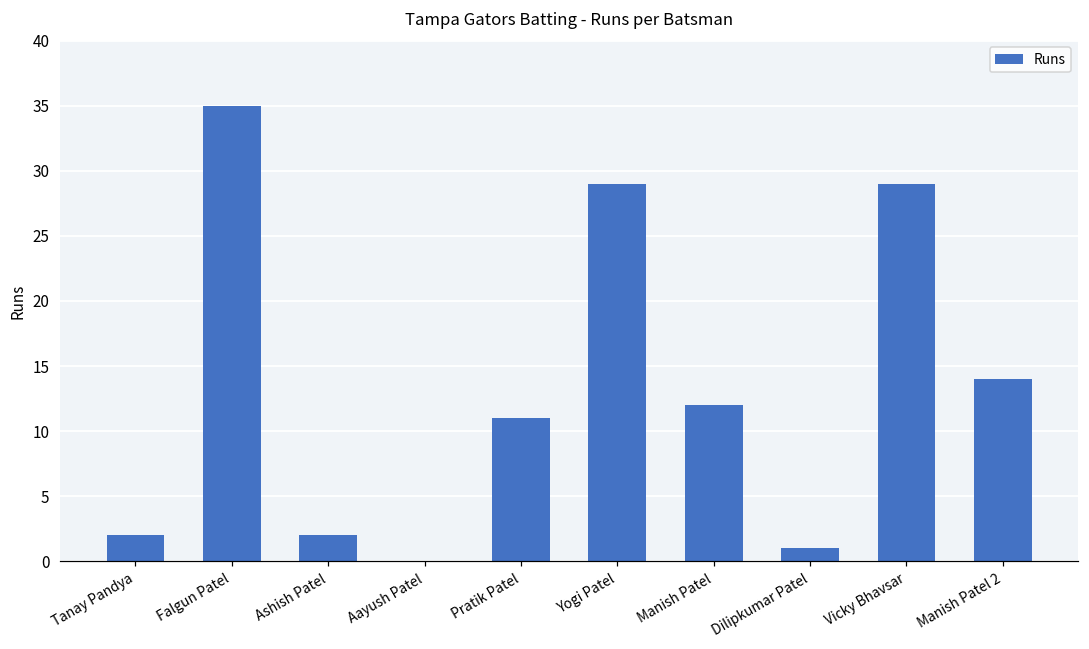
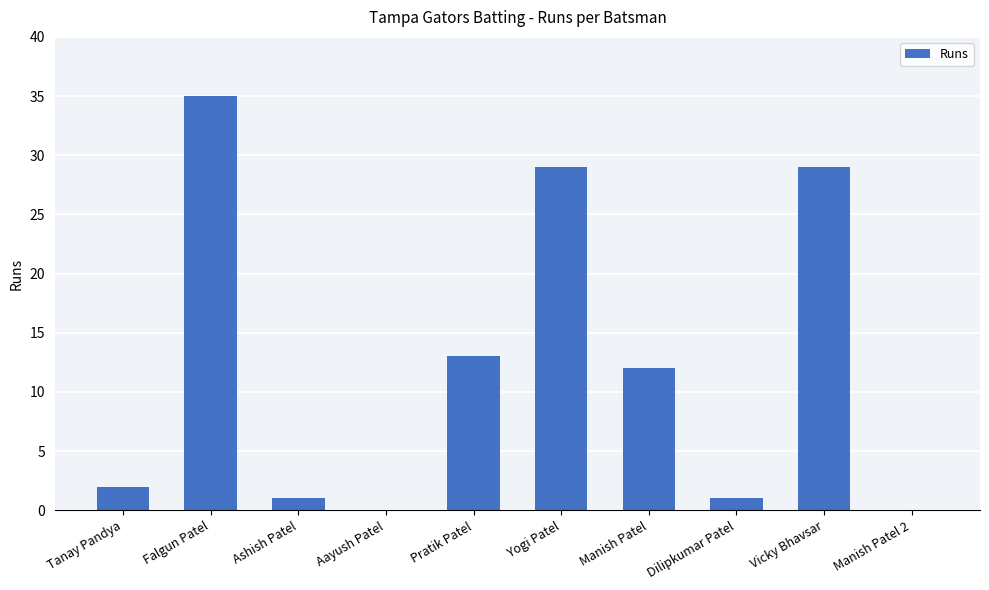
  {
    "Tanay Pandya": 2,
    "Falgun Patel": 35,
-   "Ashish Patel": 2,
+   "Ashish Patel": 1,
    "Aayush Patel": 0,
-   "Pratik Patel": 11,
+   "Pratik Patel": 13,
    "Yogi Patel": 29,
    "Manish Patel": 12,
    "Dilipkumar Patel": 1,
    "Vicky Bhavsar": 29,
-   "Manish Patel 2": 14
+   "Manish Patel 2": 0
  }
